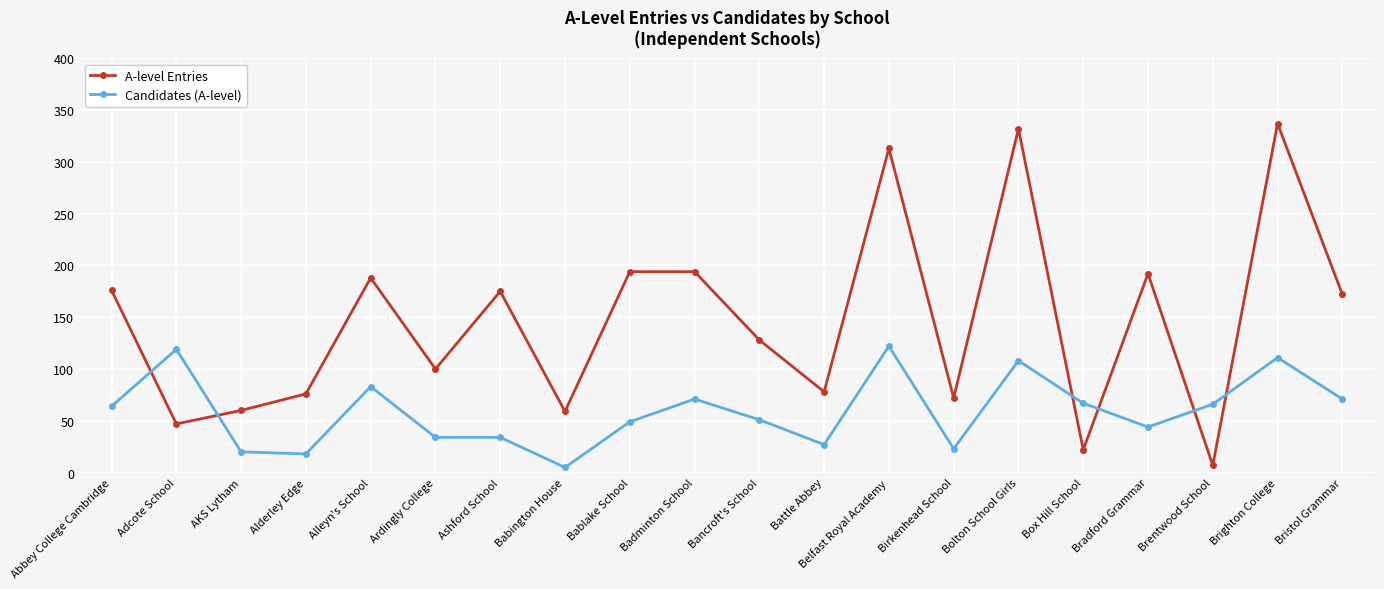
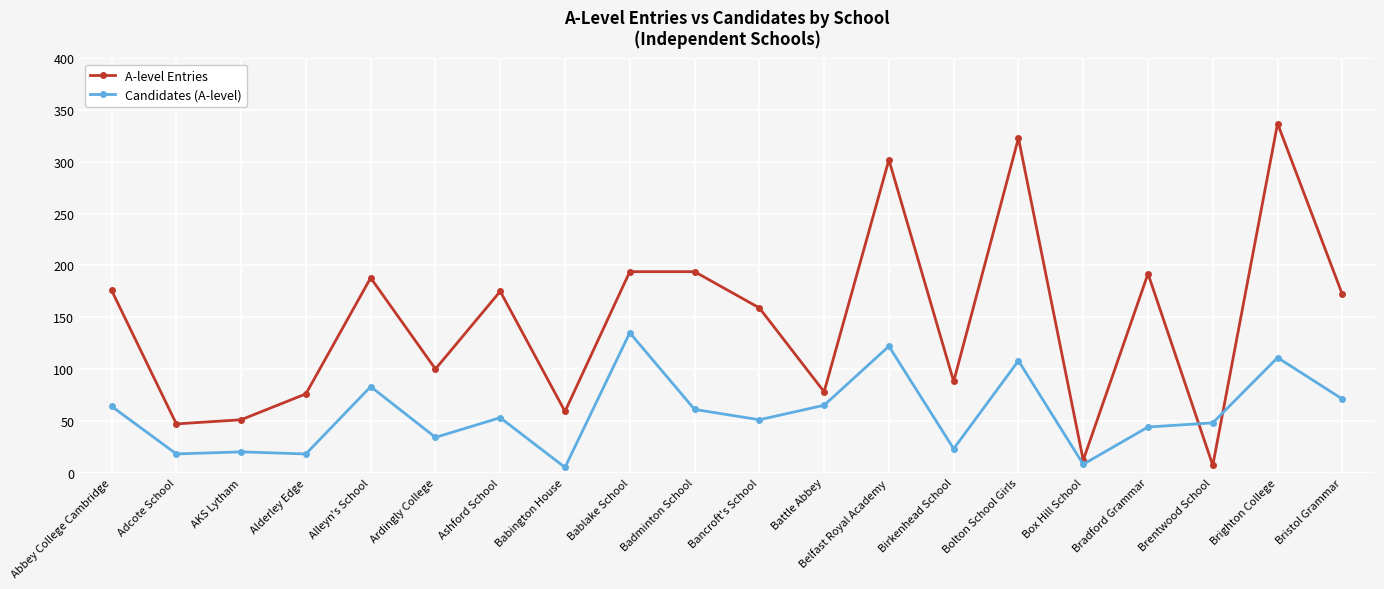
  {
    "A-level Entries": {
      "Abbey College Cambridge": 176,
      "Adcote School": 47,
-     "AKS Lytham": 60,
+     "AKS Lytham": 51,
      "Alderley Edge": 76,
      "Alleyn's School": 188,
      "Ardingly College": 100,
      "Ashford School": 175,
      "Babington House": 59,
      "Bablake School": 194,
      "Badminton School": 194,
-     "Bancroft's School": 128,
+     "Bancroft's School": 159,
      "Battle Abbey": 78,
-     "Belfast Royal Academy": 313,
-     "Birkenhead School": 72,
-     "Bolton School Girls": 332,
-     "Box Hill School": 22,
+     "Belfast Royal Academy": 302,
+     "Birkenhead School": 88,
+     "Bolton School Girls": 323,
+     "Box Hill School": 12,
      "Bradford Grammar": 192,
      "Brentwood School": 7,
      "Brighton College": 337,
      "Bristol Grammar": 172
    },
    "Candidates (A-level)": {
      "Abbey College Cambridge": 64,
-     "Adcote School": 119,
+     "Adcote School": 18,
      "AKS Lytham": 20,
      "Alderley Edge": 18,
      "Alleyn's School": 83,
      "Ardingly College": 34,
-     "Ashford School": 34,
+     "Ashford School": 53,
      "Babington House": 5,
-     "Bablake School": 49,
-     "Badminton School": 71,
+     "Bablake School": 135,
+     "Badminton School": 61,
      "Bancroft's School": 51,
-     "Battle Abbey": 27,
+     "Battle Abbey": 65,
      "Belfast Royal Academy": 122,
      "Birkenhead School": 23,
      "Bolton School Girls": 108,
-     "Box Hill School": 67,
+     "Box Hill School": 8,
      "Bradford Grammar": 44,
-     "Brentwood School": 66,
+     "Brentwood School": 48,
      "Brighton College": 111,
      "Bristol Grammar": 71
    }
  }
